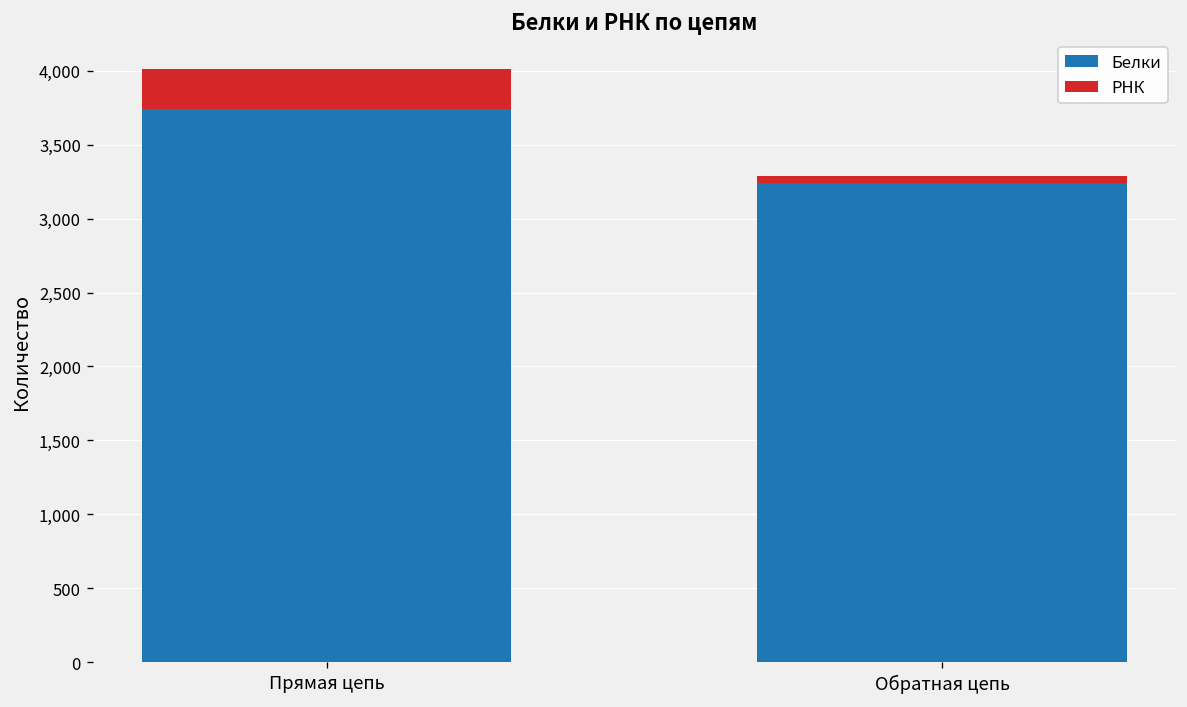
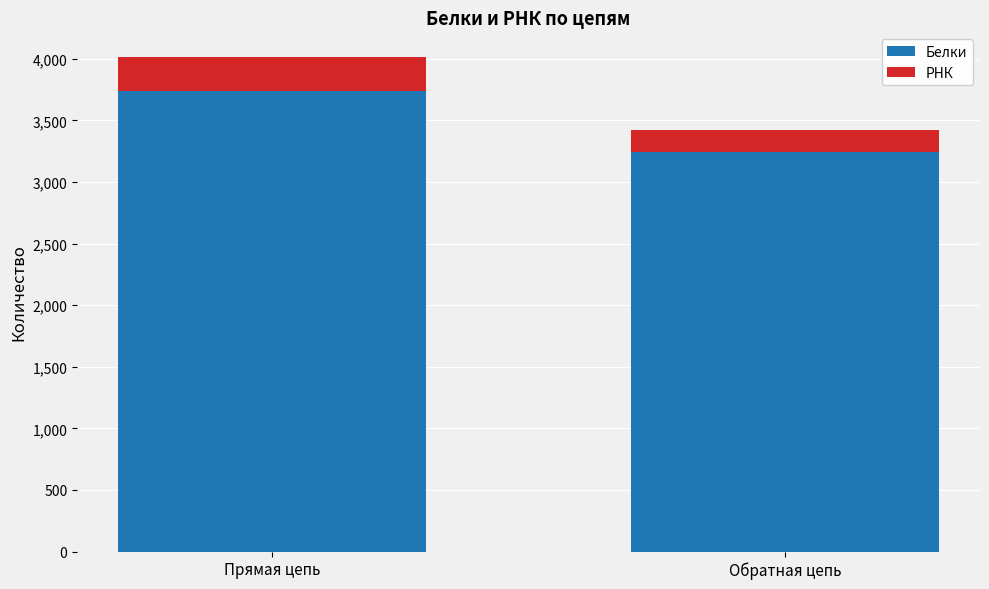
  {
    "Белки": {
      "Прямая цепь": "3,740",
      "Обратная цепь": "3,240"
    },
    "РНК": {
      "Прямая цепь": "280",
-     "Обратная цепь": "40"
+     "Обратная цепь": "180"
    }
  }
